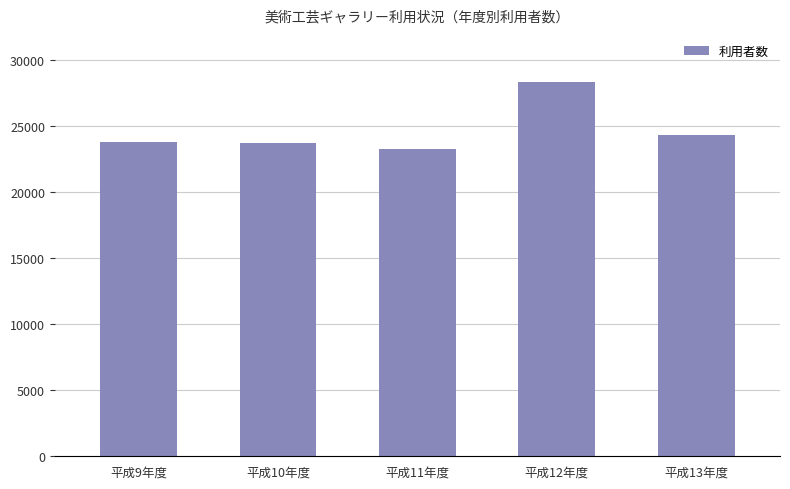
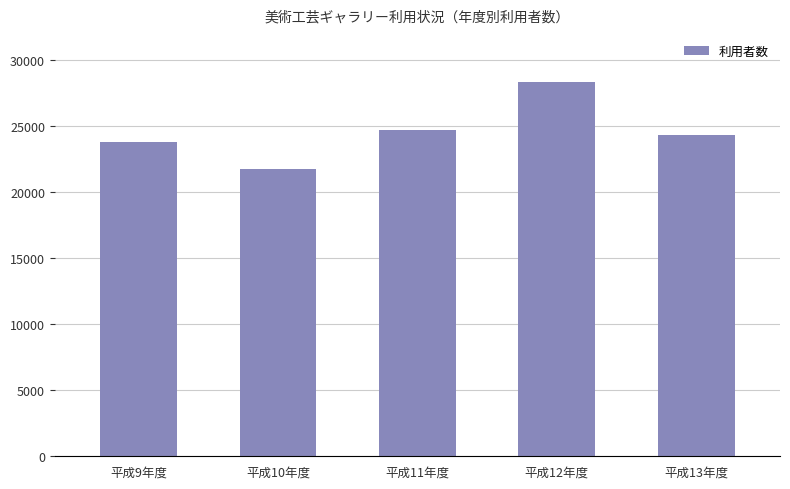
  {
    "平成9年度": 23800,
-   "平成10年度": 23800,
-   "平成11年度": 23300,
+   "平成10年度": 21800,
+   "平成11年度": 24700,
    "平成12年度": 28300,
    "平成13年度": 24300
  }
